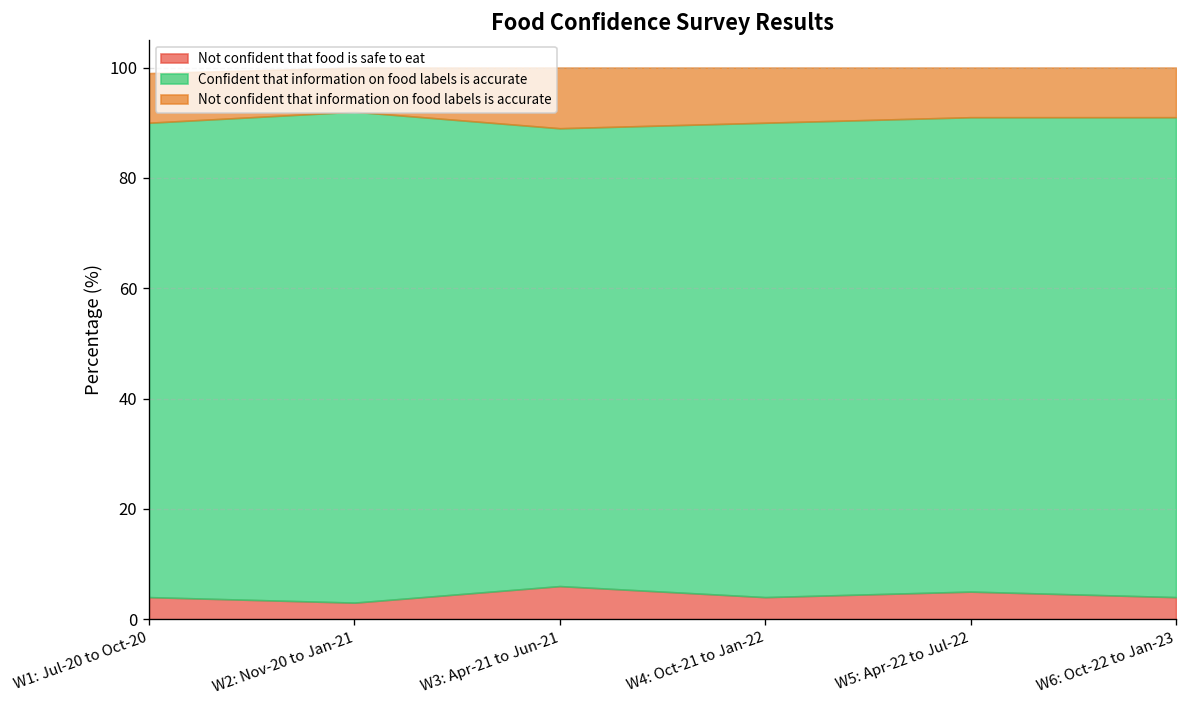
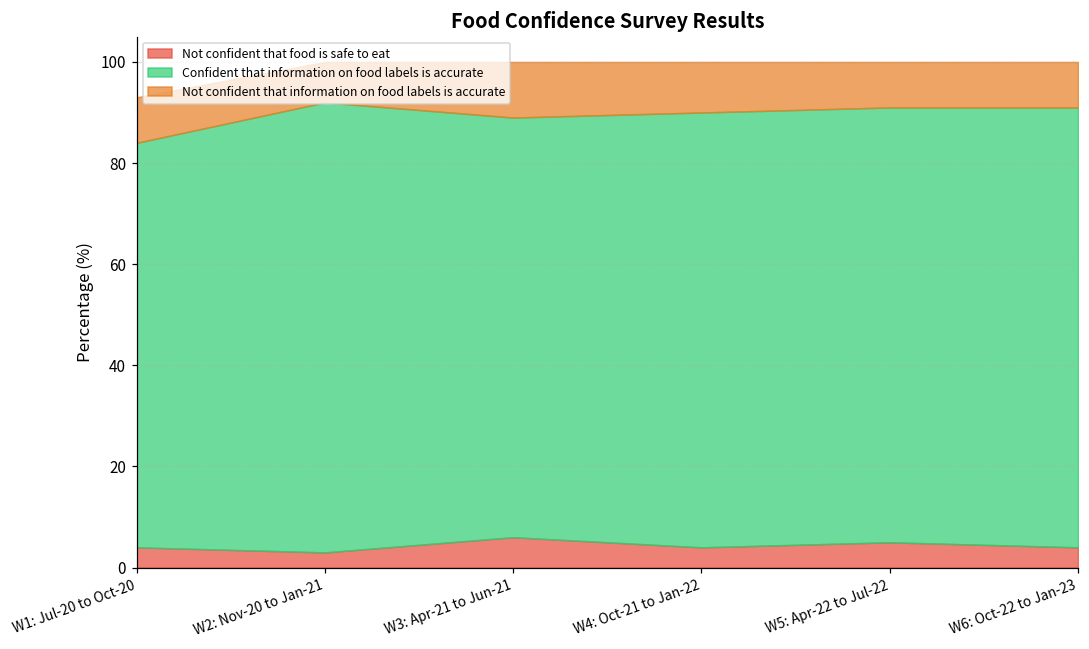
  {
    "Confident that information on food labels is accurate": {
-     "W1: Jul-20 to Oct-20": 86,
+     "W1: Jul-20 to Oct-20": 80,
      "W2: Nov-20 to Jan-21": 89,
      "W3: Apr-21 to Jun-21": 83,
      "W4: Oct-21 to Jan-22": 86,
      "W5: Apr-22 to Jul-22": 86,
      "W6: Oct-22 to Jan-23": 87
    }
  }
